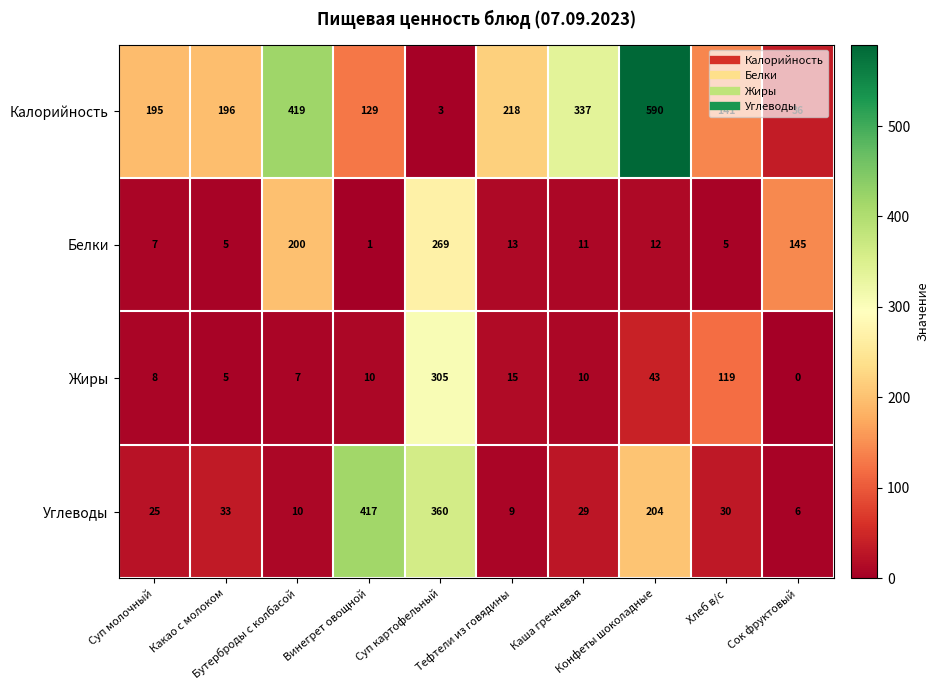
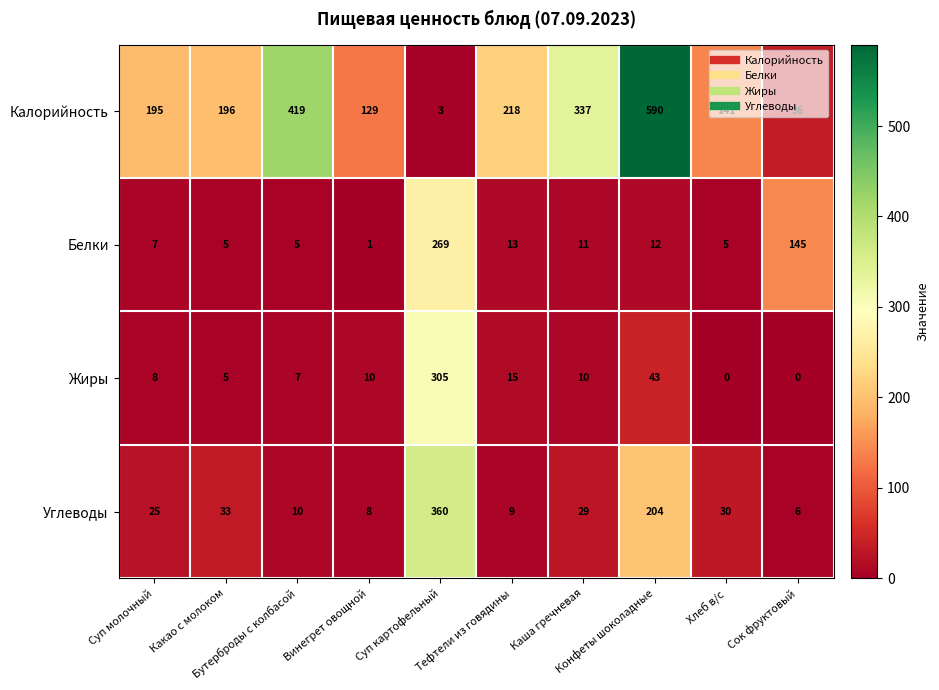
  {
    "Калорийность": {
      "Суп молочный": 195,
      "Какао с молоком": 196,
      "Бутерброды с колбасой": 419,
      "Винегрет овощной": 129,
      "Суп картофельный": 3,
      "Тефтели из говядины": 218,
      "Каша гречневая": 337,
      "Конфеты шоколадные": 590
    },
    "Белки": {
      "Суп молочный": 7,
      "Какао с молоком": 5,
-     "Бутерброды с колбасой": 200,
+     "Бутерброды с колбасой": 5,
      "Винегрет овощной": 1,
      "Суп картофельный": 269,
      "Тефтели из говядины": 13,
      "Каша гречневая": 11,
      "Конфеты шоколадные": 12,
      "Хлеб в/с": 5,
      "Сок фруктовый": 145
    },
    "Жиры": {
      "Суп молочный": 8,
      "Какао с молоком": 5,
      "Бутерброды с колбасой": 7,
      "Винегрет овощной": 10,
      "Суп картофельный": 305,
      "Тефтели из говядины": 15,
      "Каша гречневая": 10,
      "Конфеты шоколадные": 43,
-     "Хлеб в/с": 119,
+     "Хлеб в/с": 0,
      "Сок фруктовый": 0
    },
    "Углеводы": {
      "Суп молочный": 25,
      "Какао с молоком": 33,
      "Бутерброды с колбасой": 10,
-     "Винегрет овощной": 417,
+     "Винегрет овощной": 8,
      "Суп картофельный": 360,
      "Тефтели из говядины": 9,
      "Каша гречневая": 29,
      "Конфеты шоколадные": 204,
      "Хлеб в/с": 30,
      "Сок фруктовый": 6
    }
  }
